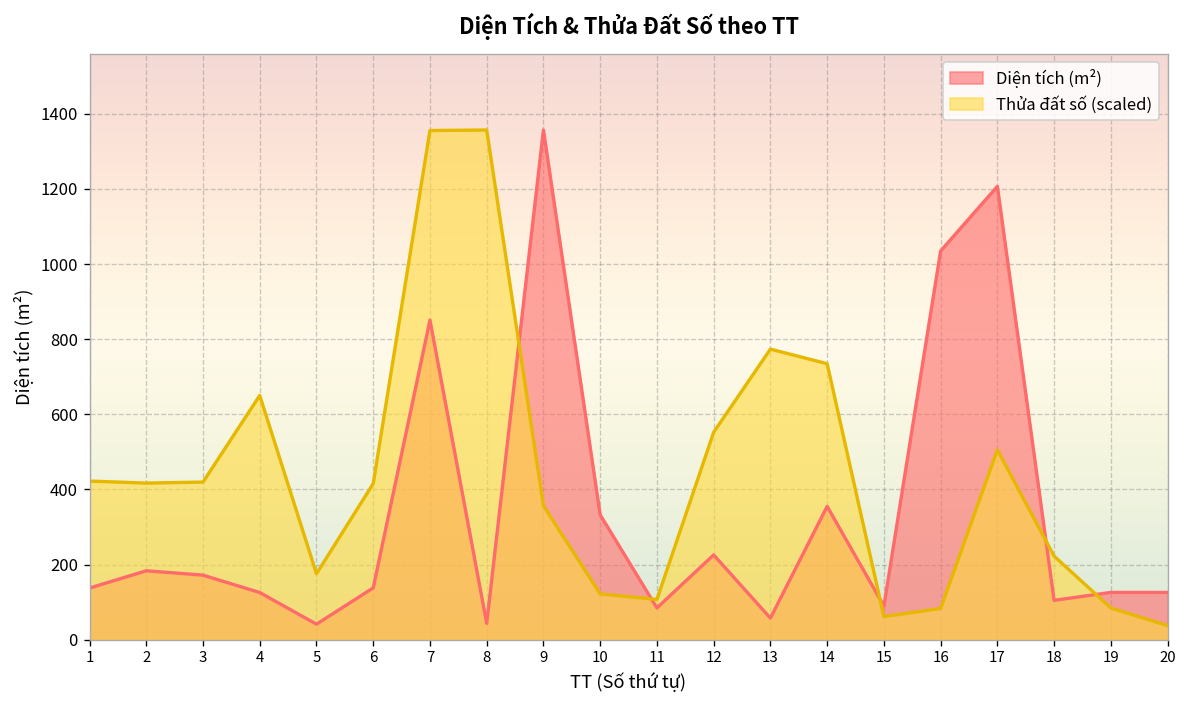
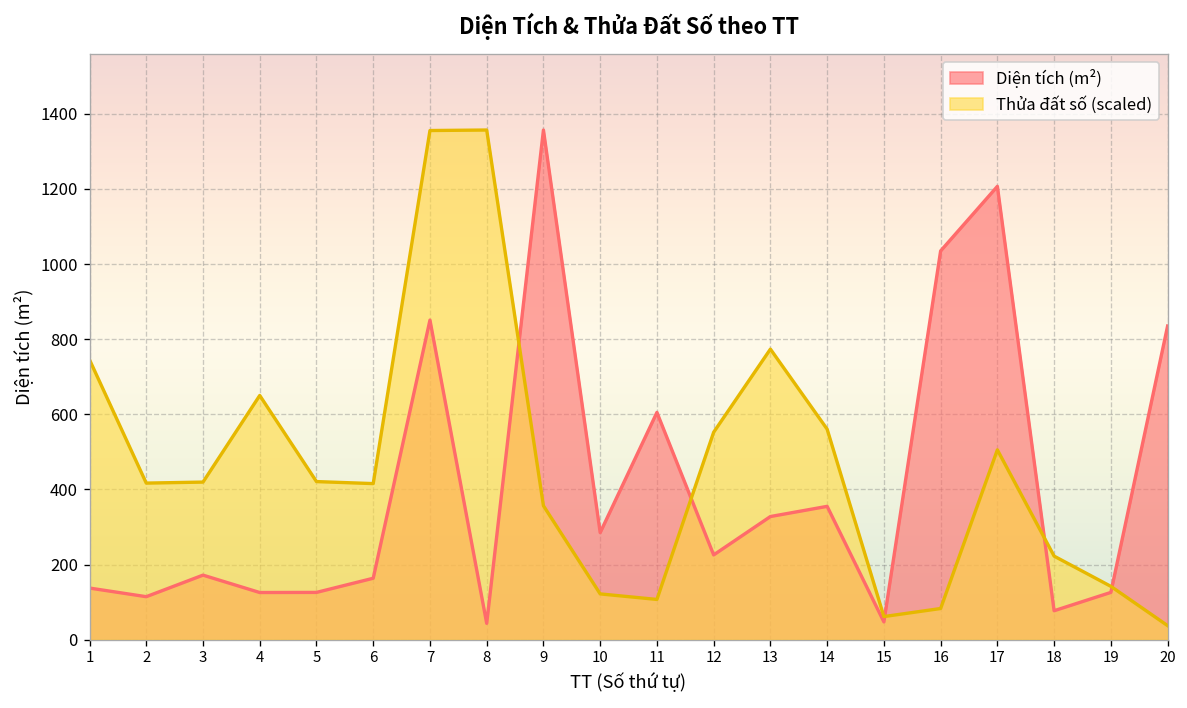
  {
    "Diện tích (m²)": {
      "1": 140,
-     "2": 180,
+     "2": 110,
      "3": 170,
      "4": 130,
-     "5": 40,
-     "6": 140,
+     "5": 130,
+     "6": 160,
      "7": 850,
      "8": 40,
      "9": 1360,
-     "10": 330,
-     "11": 80,
+     "10": 290,
+     "11": 610,
      "12": 230,
-     "13": 60,
+     "13": 330,
      "14": 360,
-     "15": 90,
+     "15": 50,
      "16": 1040,
      "17": 1210,
-     "18": 100,
+     "18": 80,
      "19": 130,
-     "20": 130
+     "20": 840
    },
    "Thửa đất số (scaled)": {
-     "1": 420,
+     "1": 750,
      "2": 420,
      "3": 420,
      "4": 650,
-     "5": 180,
+     "5": 420,
      "6": 420,
      "7": 1360,
      "8": 1360,
      "9": 360,
      "10": 120,
      "11": 110,
      "12": 550,
      "13": 770,
-     "14": 730,
+     "14": 560,
      "15": 60,
      "16": 80,
      "17": 510,
      "18": 220,
-     "19": 80,
+     "19": 140,
      "20": 40
    }
  }
